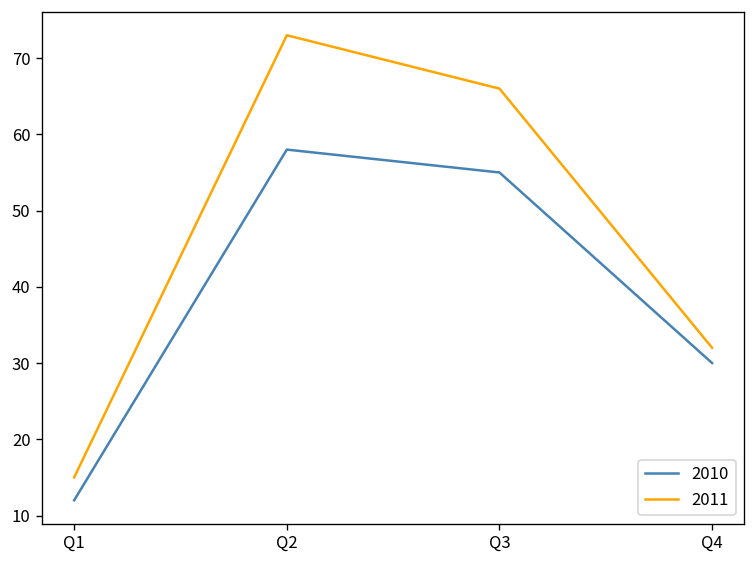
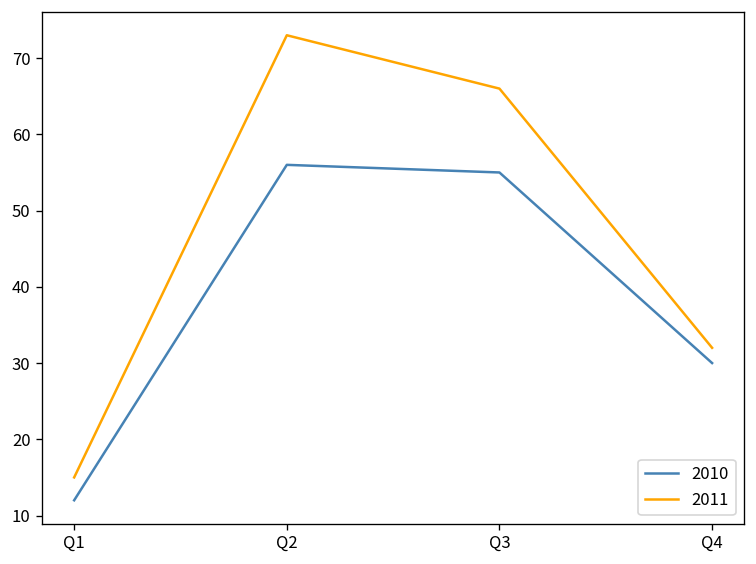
  {
    "2010": {
      "Q1": 12,
-     "Q2": 58,
+     "Q2": 56,
      "Q3": 55,
      "Q4": 30
    },
    "2011": {
      "Q1": 15,
      "Q2": 73,
      "Q3": 66,
      "Q4": 32
    }
  }
